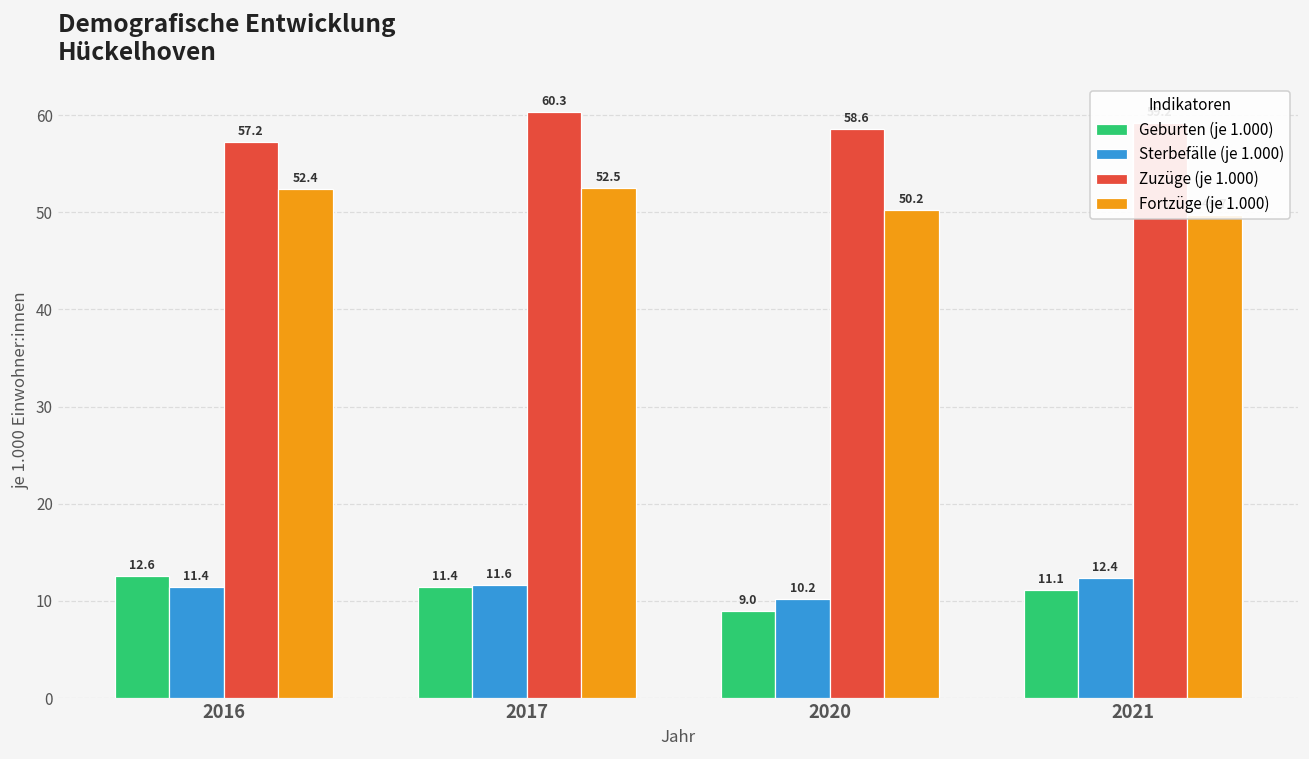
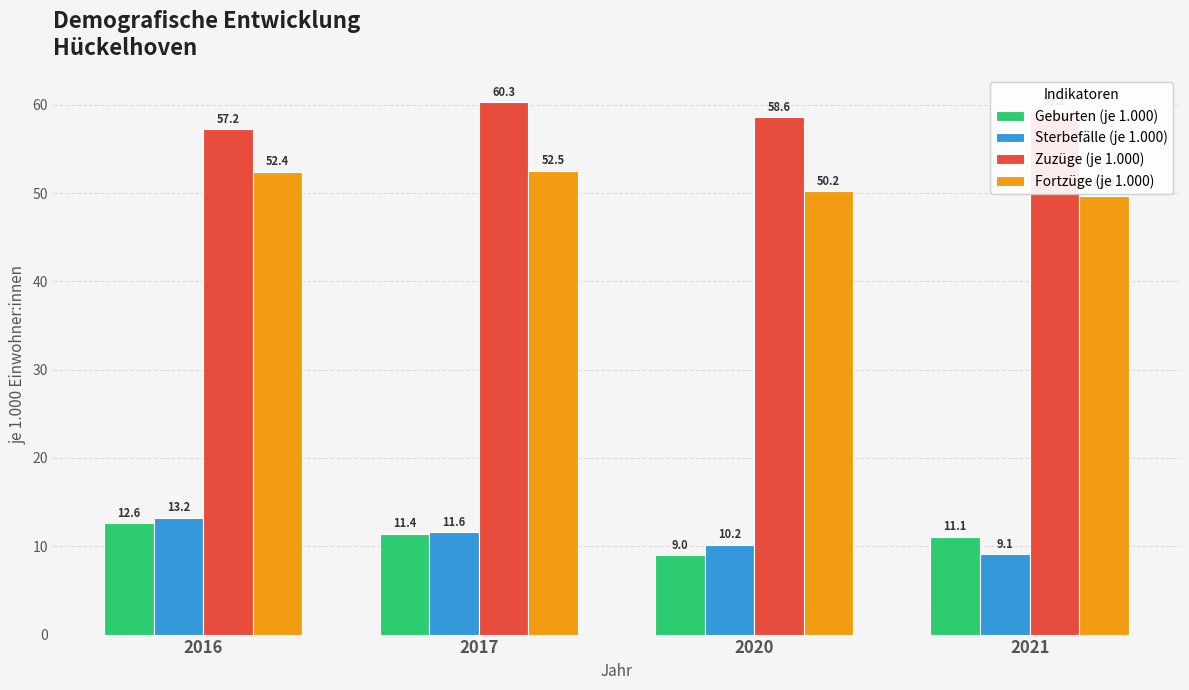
  {
    "Geburten (je 1.000)": {
      "2016": 12.6,
      "2017": 11.4,
      "2020": 9.0,
      "2021": 11.1
    },
    "Sterbefälle (je 1.000)": {
-     "2016": 11.4,
+     "2016": 13.2,
      "2017": 11.6,
      "2020": 10.2,
-     "2021": 12.4
+     "2021": 9.1
    },
    "Zuzüge (je 1.000)": {
      "2016": 57.2,
      "2017": 60.3,
      "2020": 58.6
    },
    "Fortzüge (je 1.000)": {
      "2016": 52.4,
      "2017": 52.5,
      "2020": 50.2
    }
  }
